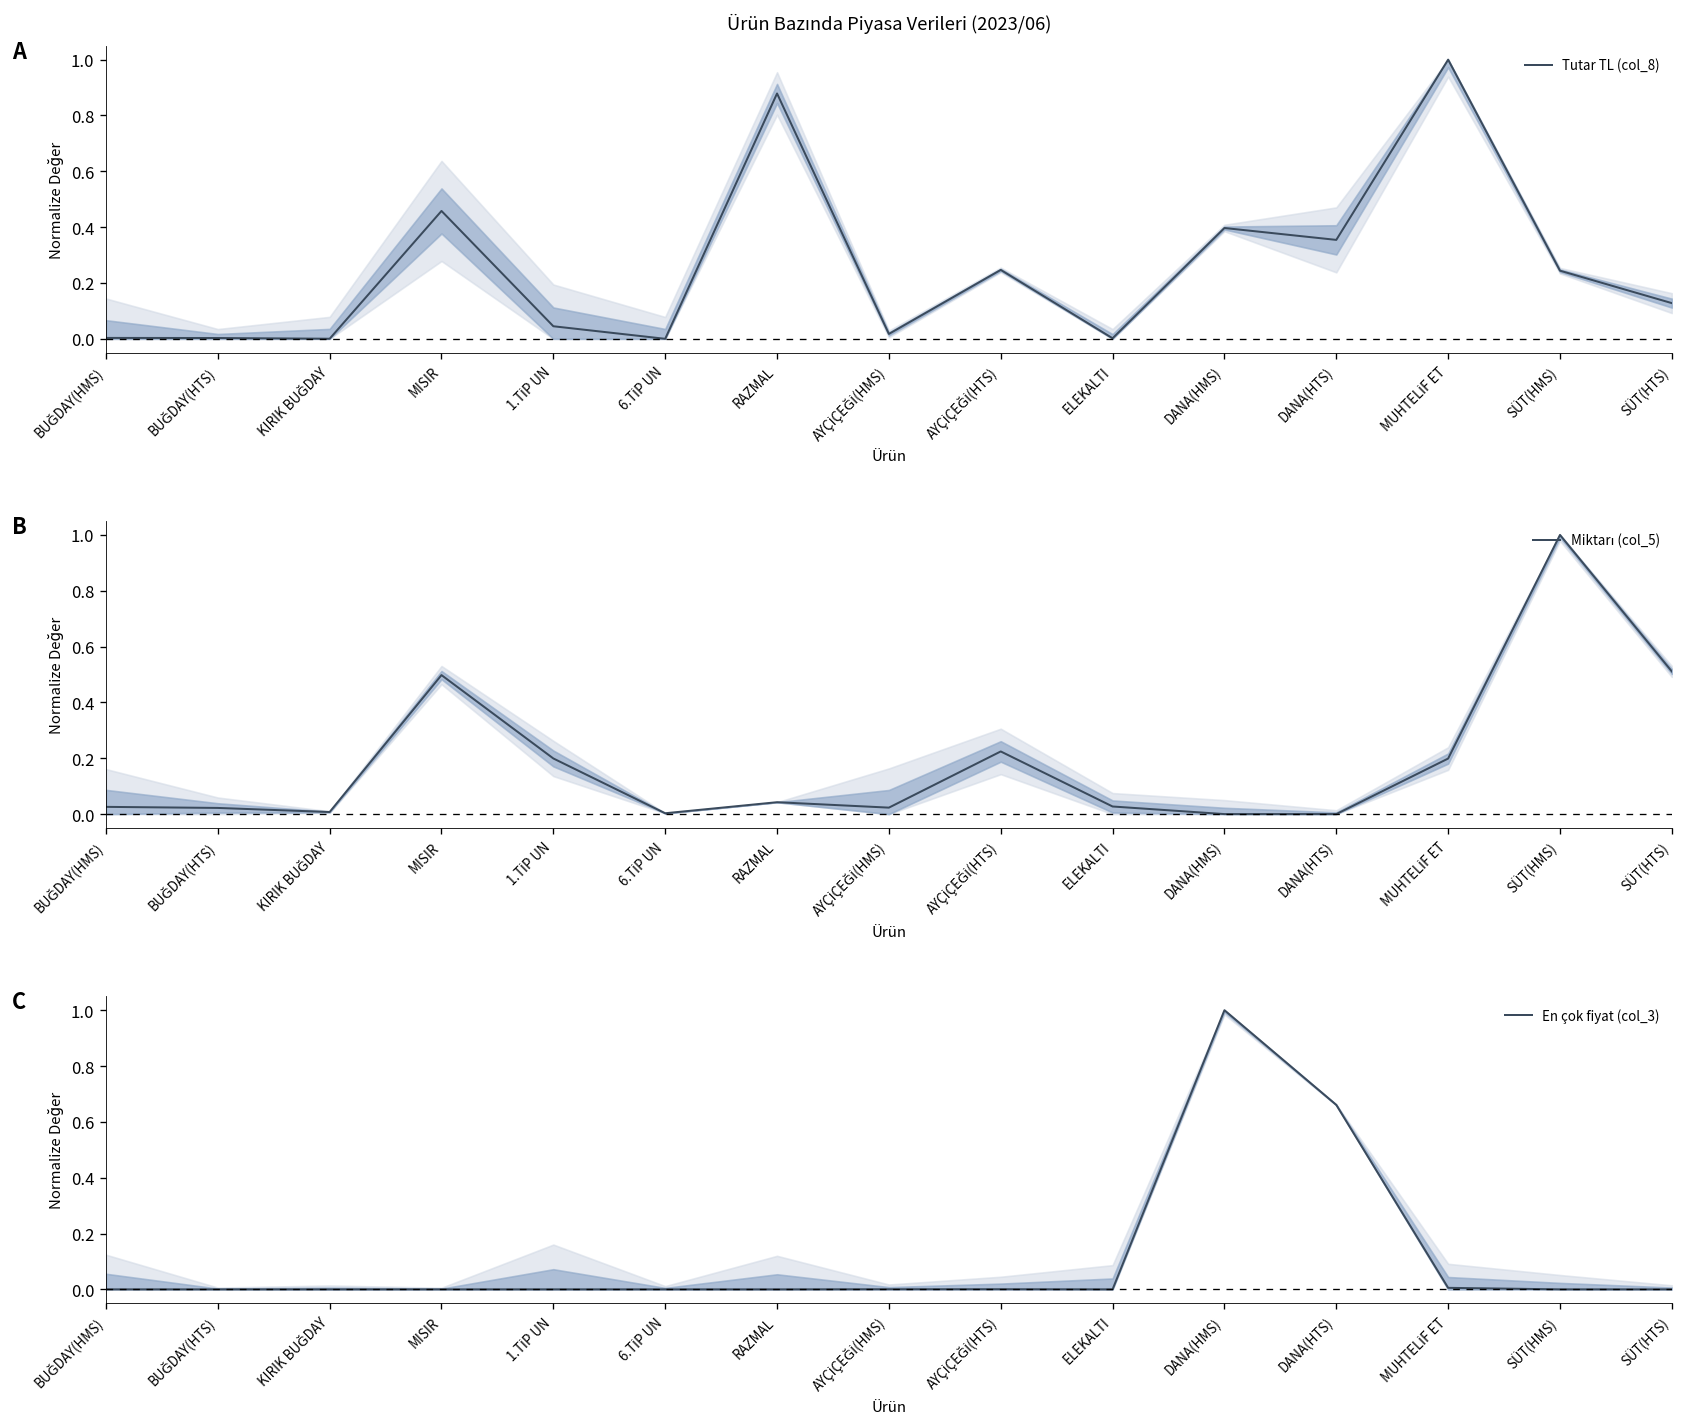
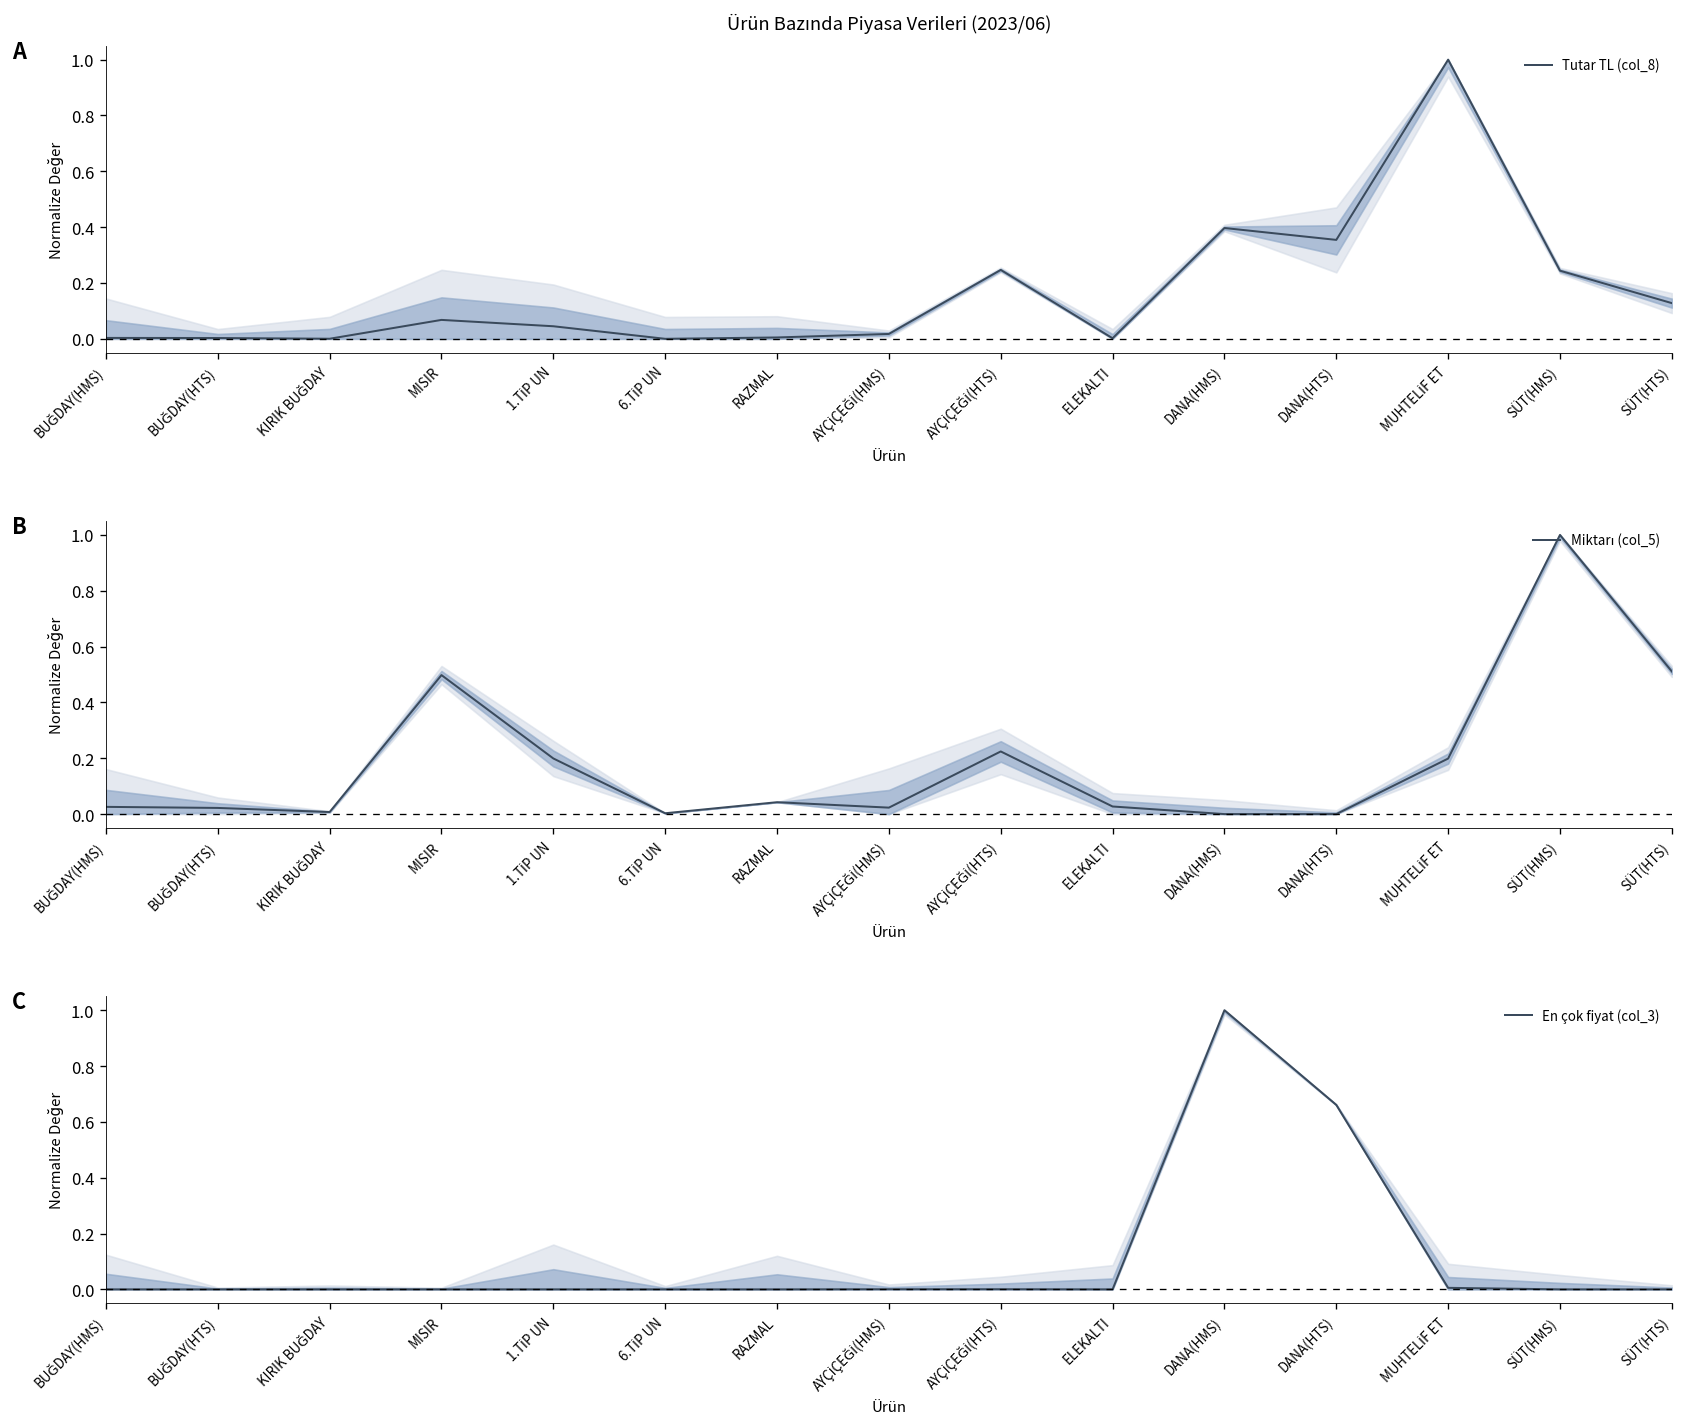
  {
    "Ürün Bazında Piyasa Verileri (2023/06)": {
      "Tutar TL (col_8)": {
        "BUĞDAY(HMS)": 0.00,
        "BUĞDAY(HTS)": 0.00,
        "KIRIK BUĞDAY": 0.00,
-       "MISIR": 0.46,
+       "MISIR": 0.07,
        "1.TİP UN": 0.05,
        "6.TİP UN": 0.00,
-       "RAZMAL": 0.88,
+       "RAZMAL": 0.00,
        "ELEKALTI": 0.00,
        "DANA(HTS)": 0.35,
        "SÜT(HTS)": 0.13
      }
    }
  }
